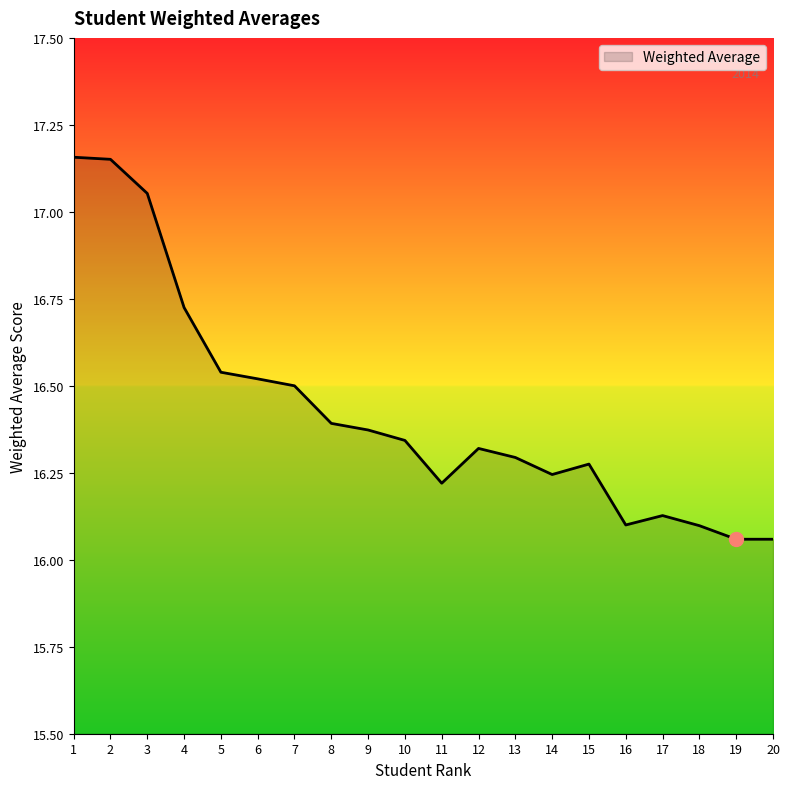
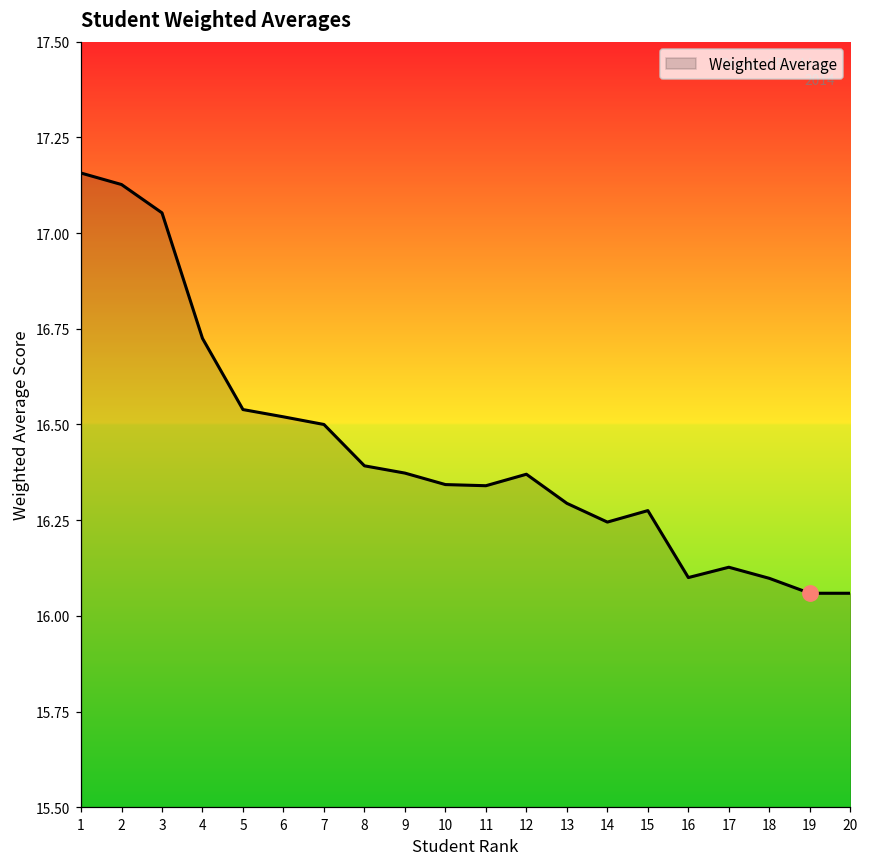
  {
    "Weighted Average": {
      "1": 17.16,
-     "2": 17.15,
+     "2": 17.13,
      "3": 17.05,
      "4": 16.73,
      "5": 16.54,
      "6": 16.52,
      "7": 16.50,
      "8": 16.39,
      "9": 16.37,
      "10": 16.34,
-     "11": 16.22,
-     "12": 16.32,
+     "11": 16.34,
+     "12": 16.37,
      "13": 16.29,
      "14": 16.25,
      "15": 16.28,
      "16": 16.10,
      "17": 16.13,
      "18": 16.10,
      "20": 16.06
    }
  }
